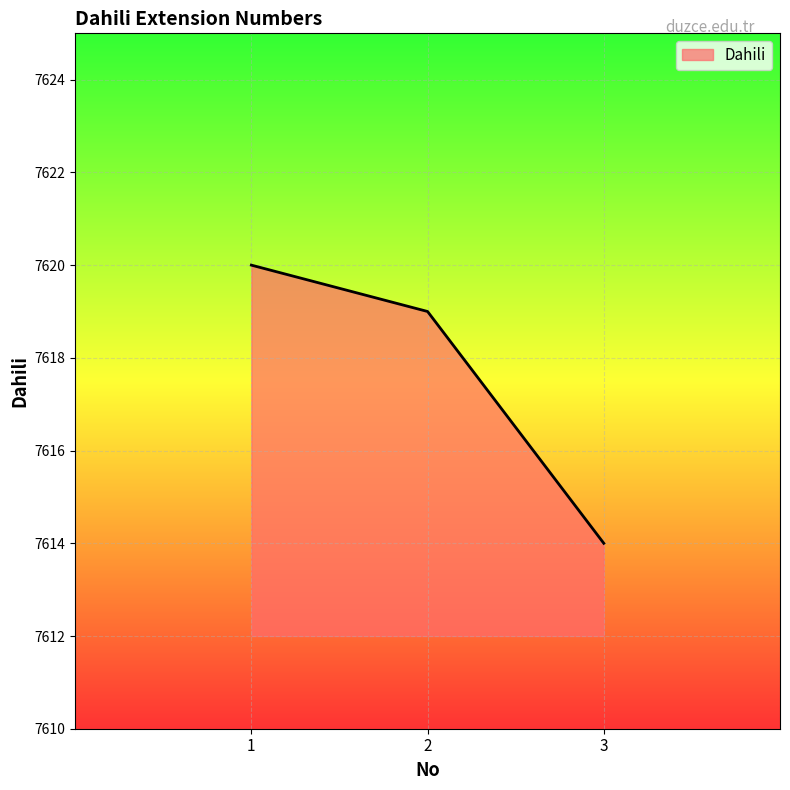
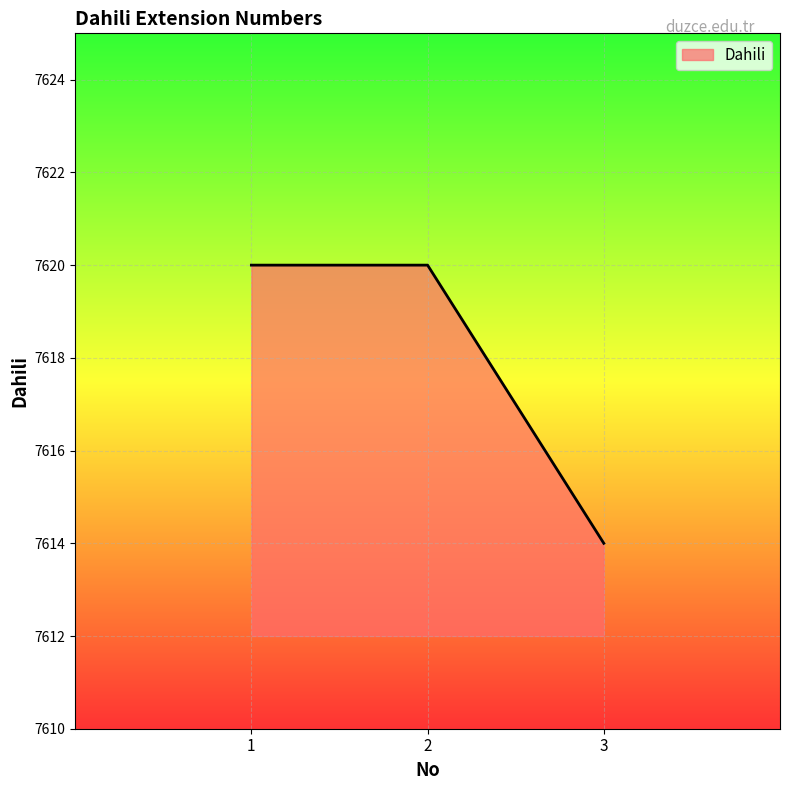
  {
    "1": 7620,
-   "2": 7619,
+   "2": 7620,
    "3": 7614
  }
